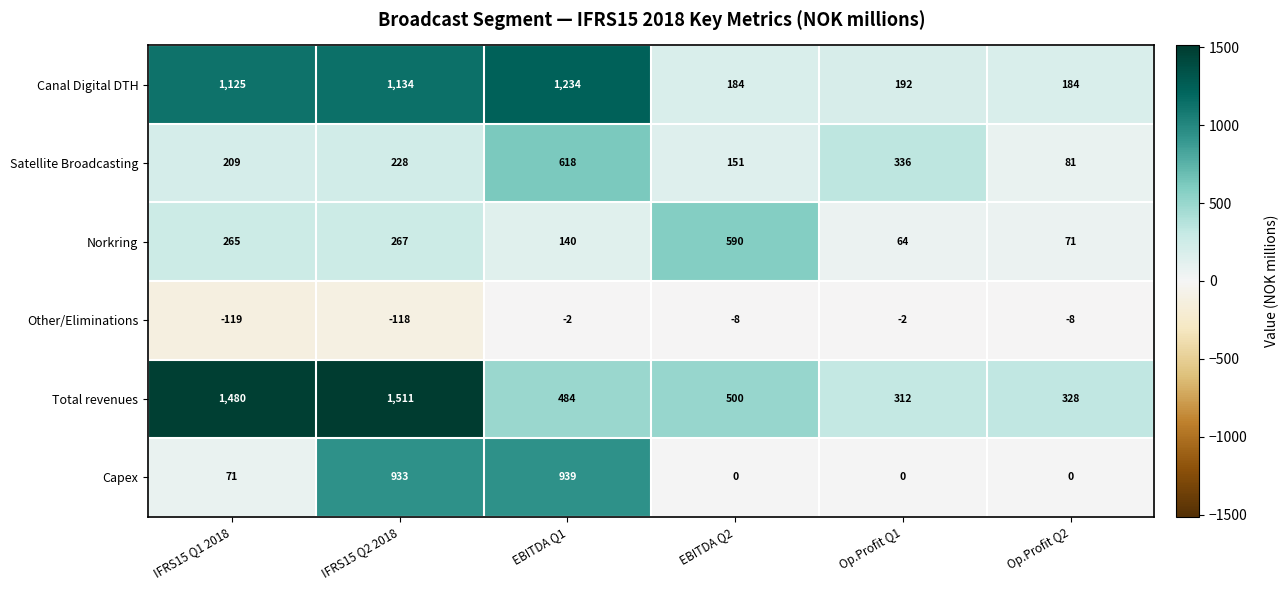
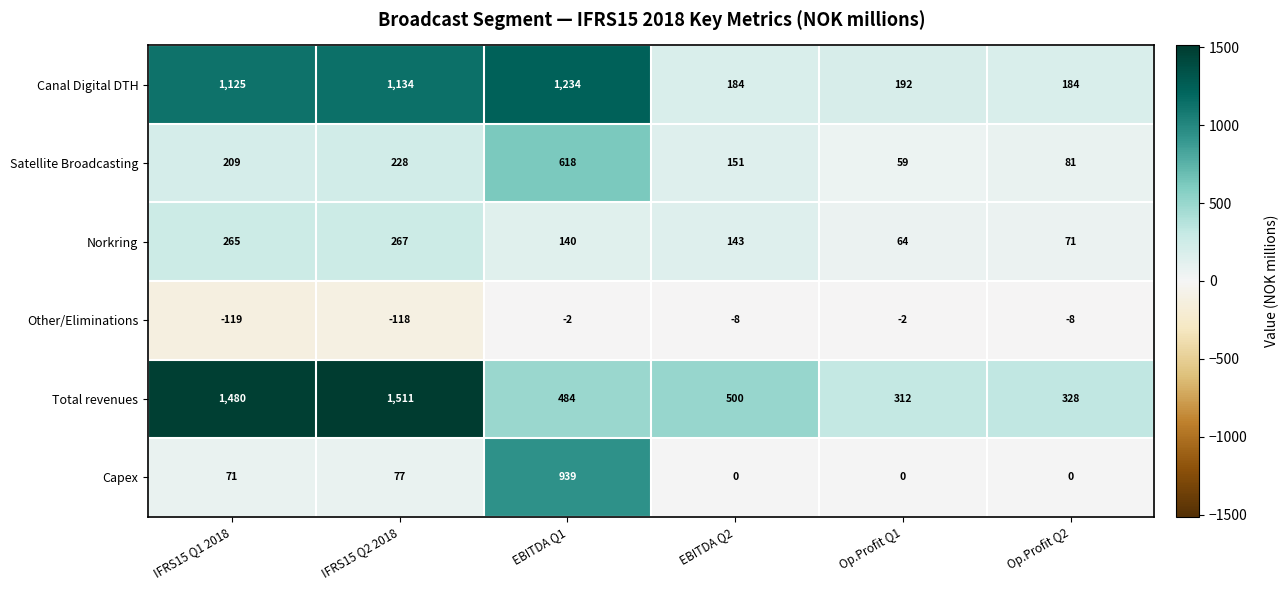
  {
    "Canal Digital DTH": {
      "IFRS15 Q1 2018": "1,125",
      "IFRS15 Q2 2018": "1,134",
      "EBITDA Q1": "1,234",
      "EBITDA Q2": "184",
      "Op.Profit Q1": "192",
      "Op.Profit Q2": "184"
    },
    "Satellite Broadcasting": {
      "IFRS15 Q1 2018": "209",
      "IFRS15 Q2 2018": "228",
      "EBITDA Q1": "618",
      "EBITDA Q2": "151",
-     "Op.Profit Q1": "336",
+     "Op.Profit Q1": "59",
      "Op.Profit Q2": "81"
    },
    "Norkring": {
      "IFRS15 Q1 2018": "265",
      "IFRS15 Q2 2018": "267",
      "EBITDA Q1": "140",
-     "EBITDA Q2": "590",
+     "EBITDA Q2": "143",
      "Op.Profit Q1": "64",
      "Op.Profit Q2": "71"
    },
    "Other/Eliminations": {
      "IFRS15 Q1 2018": "-119",
      "IFRS15 Q2 2018": "-118",
      "EBITDA Q1": "-2",
      "EBITDA Q2": "-8",
      "Op.Profit Q1": "-2",
      "Op.Profit Q2": "-8"
    },
    "Total revenues": {
      "IFRS15 Q1 2018": "1,480",
      "IFRS15 Q2 2018": "1,511",
      "EBITDA Q1": "484",
      "EBITDA Q2": "500",
      "Op.Profit Q1": "312",
      "Op.Profit Q2": "328"
    },
    "Capex": {
      "IFRS15 Q1 2018": "71",
-     "IFRS15 Q2 2018": "933",
+     "IFRS15 Q2 2018": "77",
      "EBITDA Q1": "939",
      "EBITDA Q2": "0",
      "Op.Profit Q1": "0",
      "Op.Profit Q2": "0"
    }
  }
